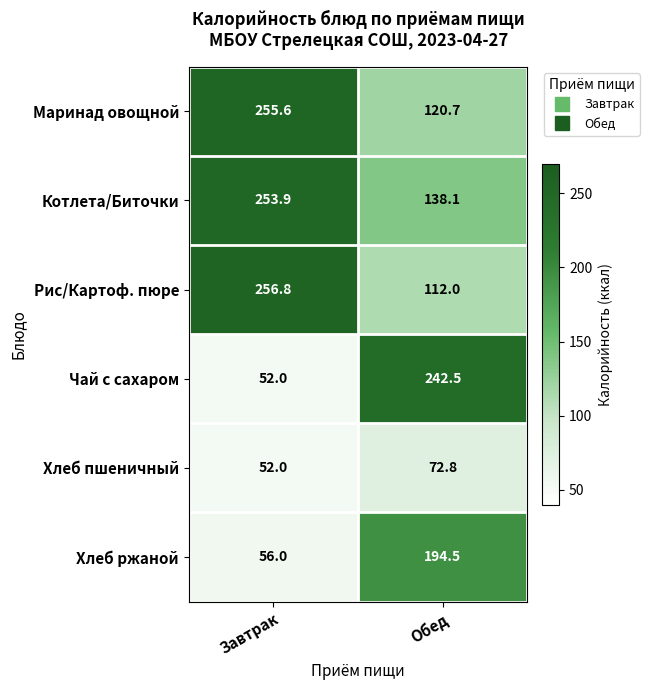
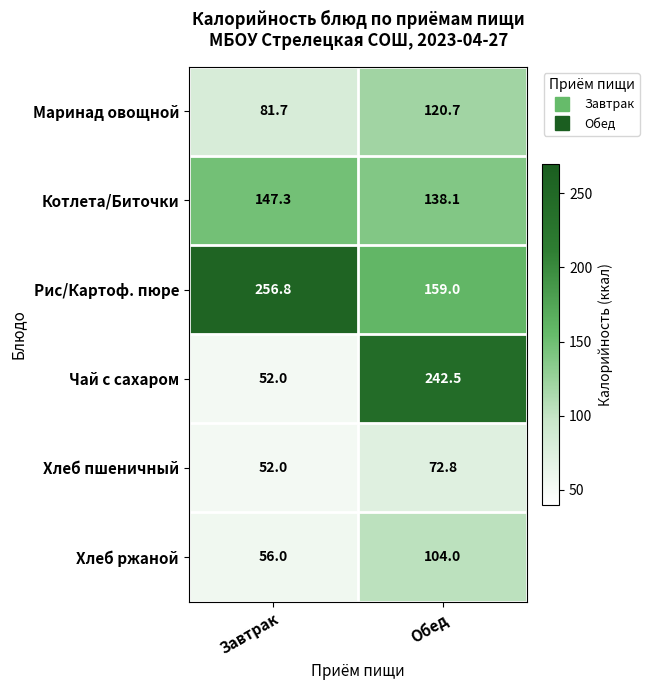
  {
    "Маринад овощной": {
-     "Завтрак": 255.6,
+     "Завтрак": 81.7,
      "Обед": 120.7
    },
    "Котлета/Биточки": {
-     "Завтрак": 253.9,
+     "Завтрак": 147.3,
      "Обед": 138.1
    },
    "Рис/Картоф. пюре": {
      "Завтрак": 256.8,
-     "Обед": 112.0
+     "Обед": 159.0
    },
    "Чай с сахаром": {
      "Завтрак": 52.0,
      "Обед": 242.5
    },
    "Хлеб пшеничный": {
      "Завтрак": 52.0,
      "Обед": 72.8
    },
    "Хлеб ржаной": {
      "Завтрак": 56.0,
-     "Обед": 194.5
+     "Обед": 104.0
    }
  }
